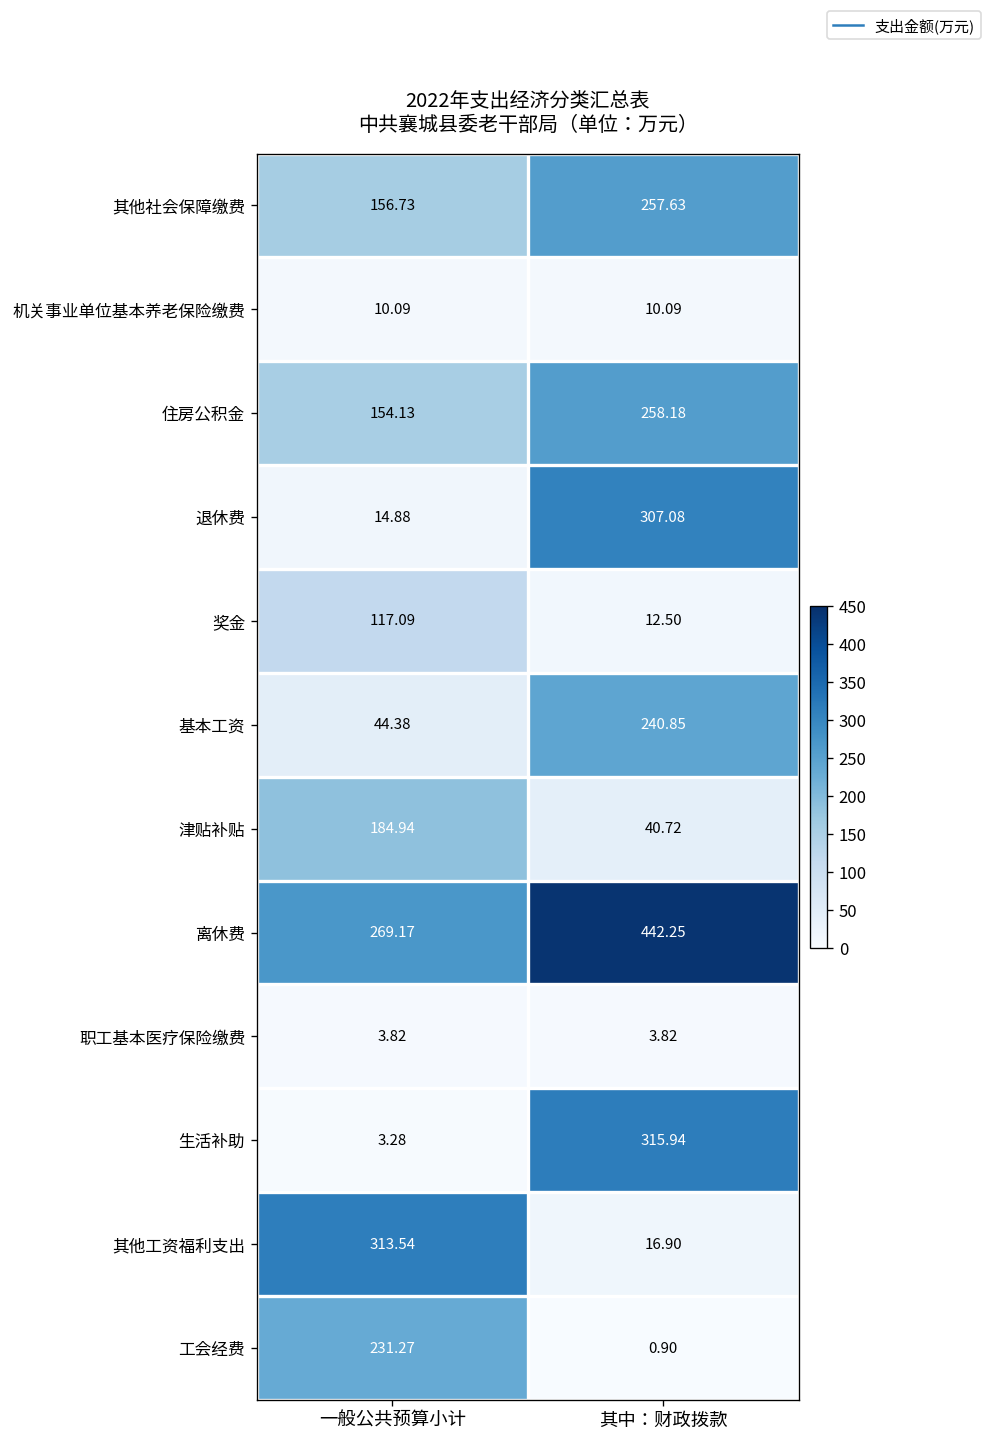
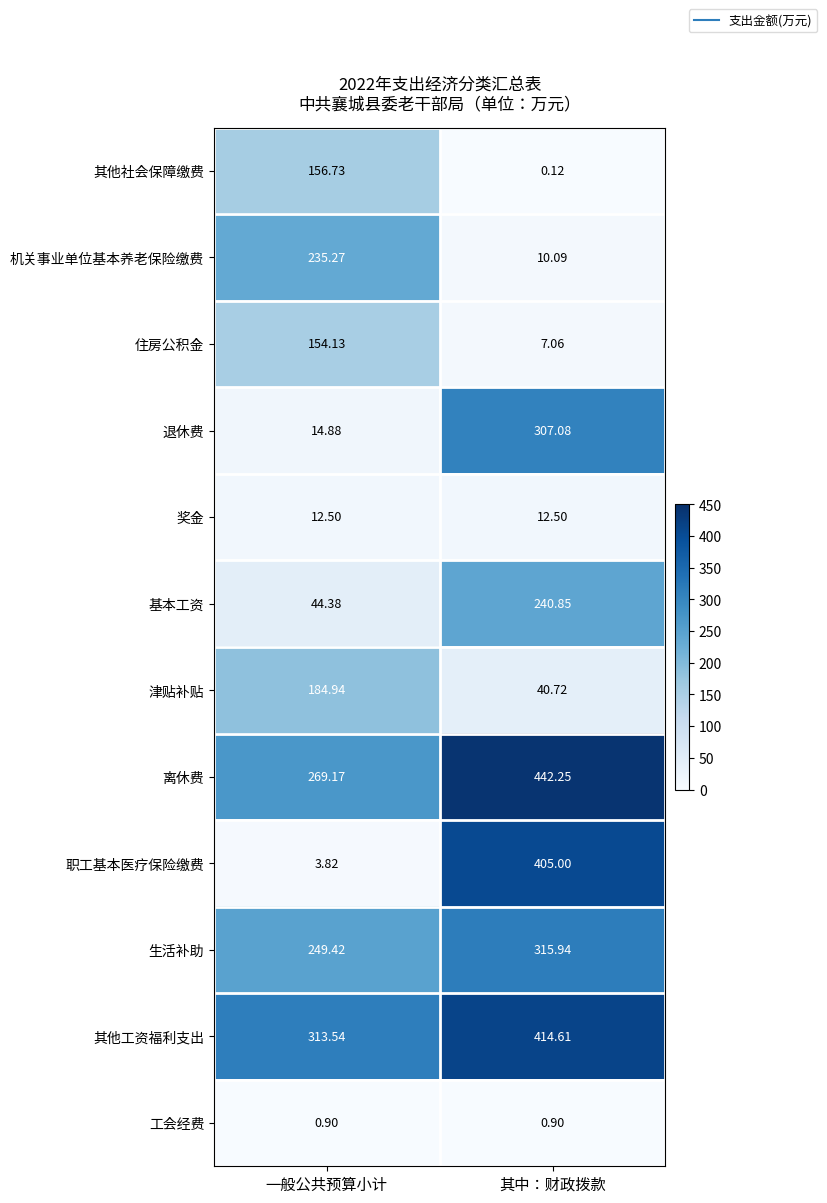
  {
    "其他社会保障缴费": {
      "一般公共预算小计": 156.73,
-     "其中：财政拨款": 257.63
+     "其中：财政拨款": 0.12
    },
    "机关事业单位基本养老保险缴费": {
-     "一般公共预算小计": 10.09,
+     "一般公共预算小计": 235.27,
      "其中：财政拨款": 10.09
    },
    "住房公积金": {
      "一般公共预算小计": 154.13,
-     "其中：财政拨款": 258.18
+     "其中：财政拨款": 7.06
    },
    "退休费": {
      "一般公共预算小计": 14.88,
      "其中：财政拨款": 307.08
    },
    "奖金": {
-     "一般公共预算小计": 117.09,
+     "一般公共预算小计": 12.50,
      "其中：财政拨款": 12.50
    },
    "基本工资": {
      "一般公共预算小计": 44.38,
      "其中：财政拨款": 240.85
    },
    "津贴补贴": {
      "一般公共预算小计": 184.94,
      "其中：财政拨款": 40.72
    },
    "离休费": {
      "一般公共预算小计": 269.17,
      "其中：财政拨款": 442.25
    },
    "职工基本医疗保险缴费": {
      "一般公共预算小计": 3.82,
-     "其中：财政拨款": 3.82
+     "其中：财政拨款": 405.00
    },
    "生活补助": {
-     "一般公共预算小计": 3.28,
+     "一般公共预算小计": 249.42,
      "其中：财政拨款": 315.94
    },
    "其他工资福利支出": {
      "一般公共预算小计": 313.54,
-     "其中：财政拨款": 16.90
+     "其中：财政拨款": 414.61
    },
    "工会经费": {
-     "一般公共预算小计": 231.27,
+     "一般公共预算小计": 0.90,
      "其中：财政拨款": 0.90
    }
  }
